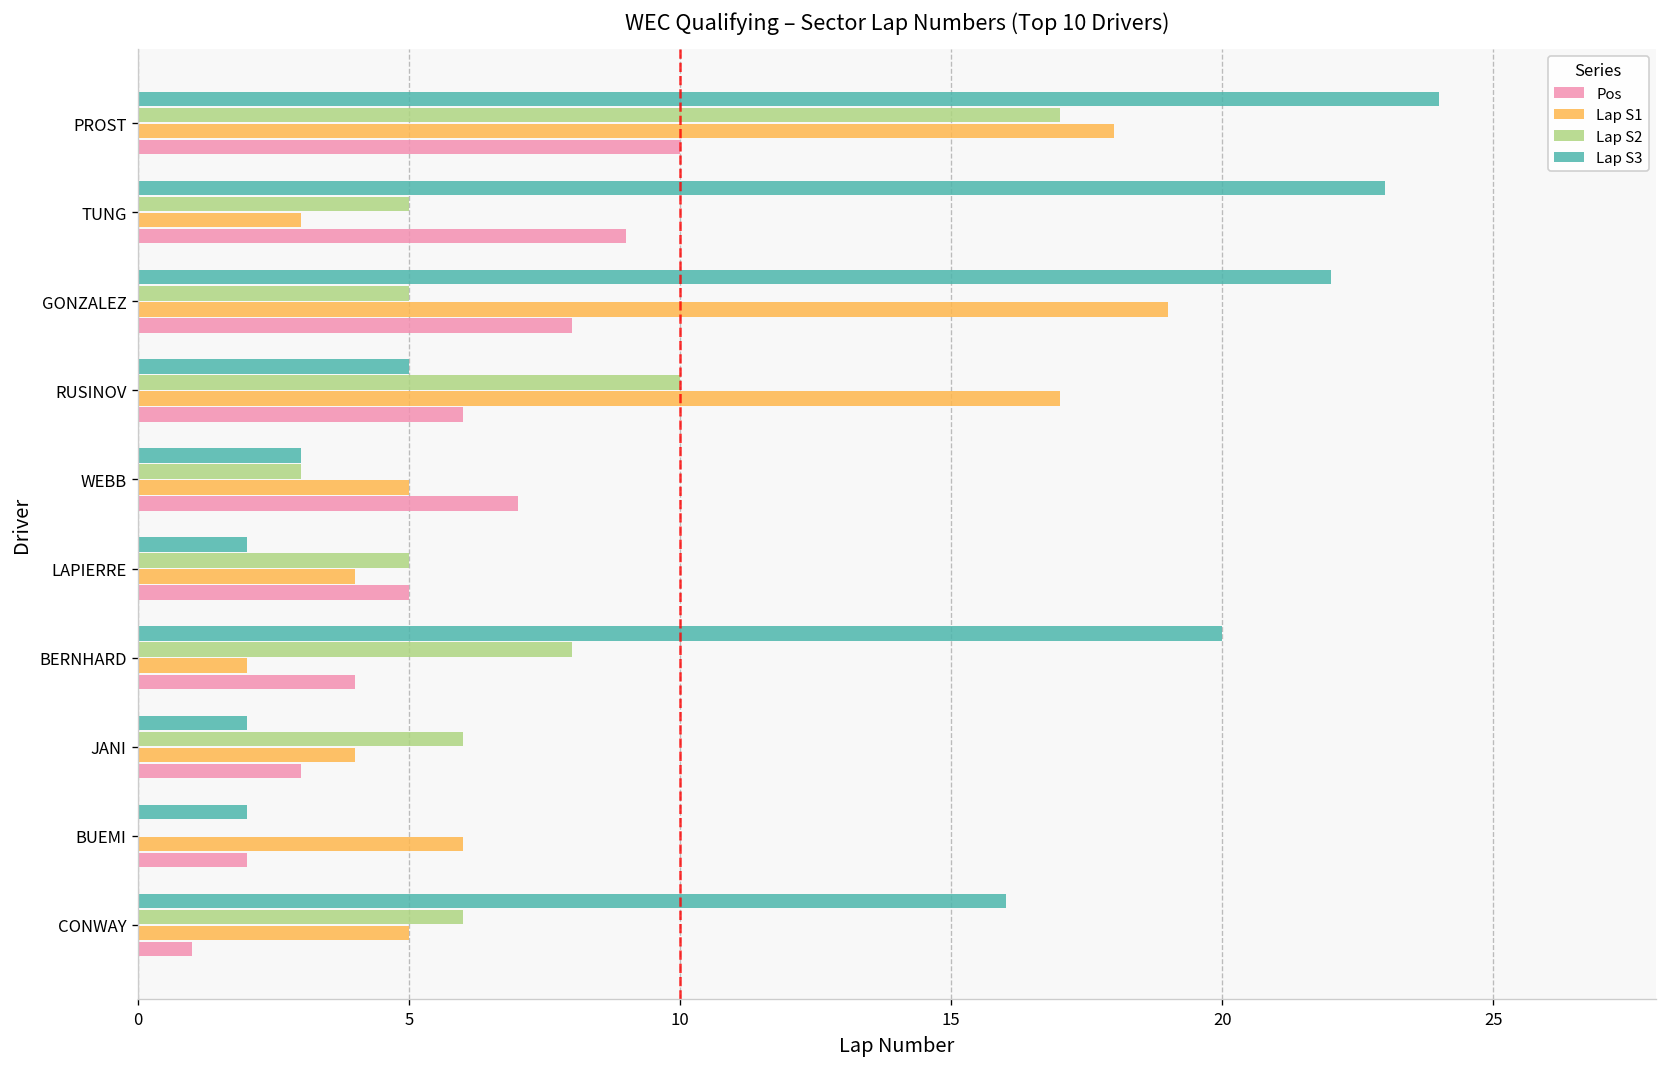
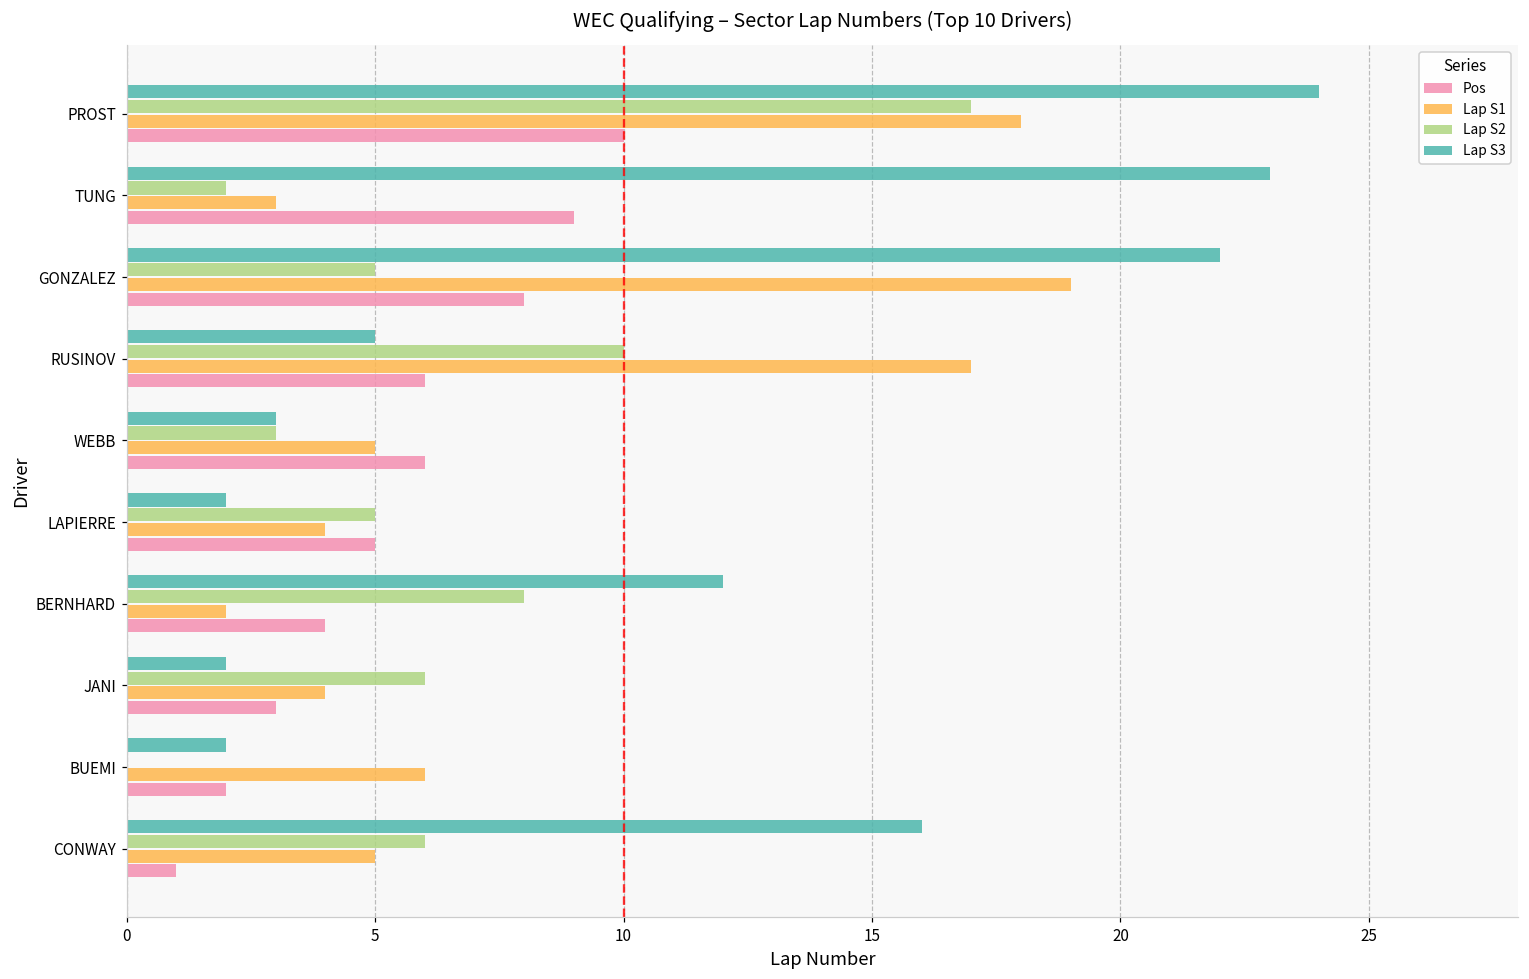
  {
    "Pos": {
      "PROST": 10,
      "TUNG": 9,
      "GONZALEZ": 8,
      "RUSINOV": 6,
-     "WEBB": 7,
+     "WEBB": 6,
      "LAPIERRE": 5,
      "BERNHARD": 4,
      "JANI": 3,
      "BUEMI": 2,
      "CONWAY": 1
    },
    "Lap S1": {
      "PROST": 18,
      "TUNG": 3,
      "GONZALEZ": 19,
      "RUSINOV": 17,
      "WEBB": 5,
      "LAPIERRE": 4,
      "BERNHARD": 2,
      "JANI": 4,
      "BUEMI": 6,
      "CONWAY": 5
    },
    "Lap S2": {
      "PROST": 17,
-     "TUNG": 5,
+     "TUNG": 2,
      "GONZALEZ": 5,
      "RUSINOV": 10,
      "WEBB": 3,
      "LAPIERRE": 5,
      "BERNHARD": 8,
      "JANI": 6,
      "BUEMI": 0,
      "CONWAY": 6
    },
    "Lap S3": {
      "PROST": 24,
      "TUNG": 23,
      "GONZALEZ": 22,
      "RUSINOV": 5,
      "WEBB": 3,
      "LAPIERRE": 2,
-     "BERNHARD": 20,
+     "BERNHARD": 12,
      "JANI": 2,
      "BUEMI": 2,
      "CONWAY": 16
    }
  }
